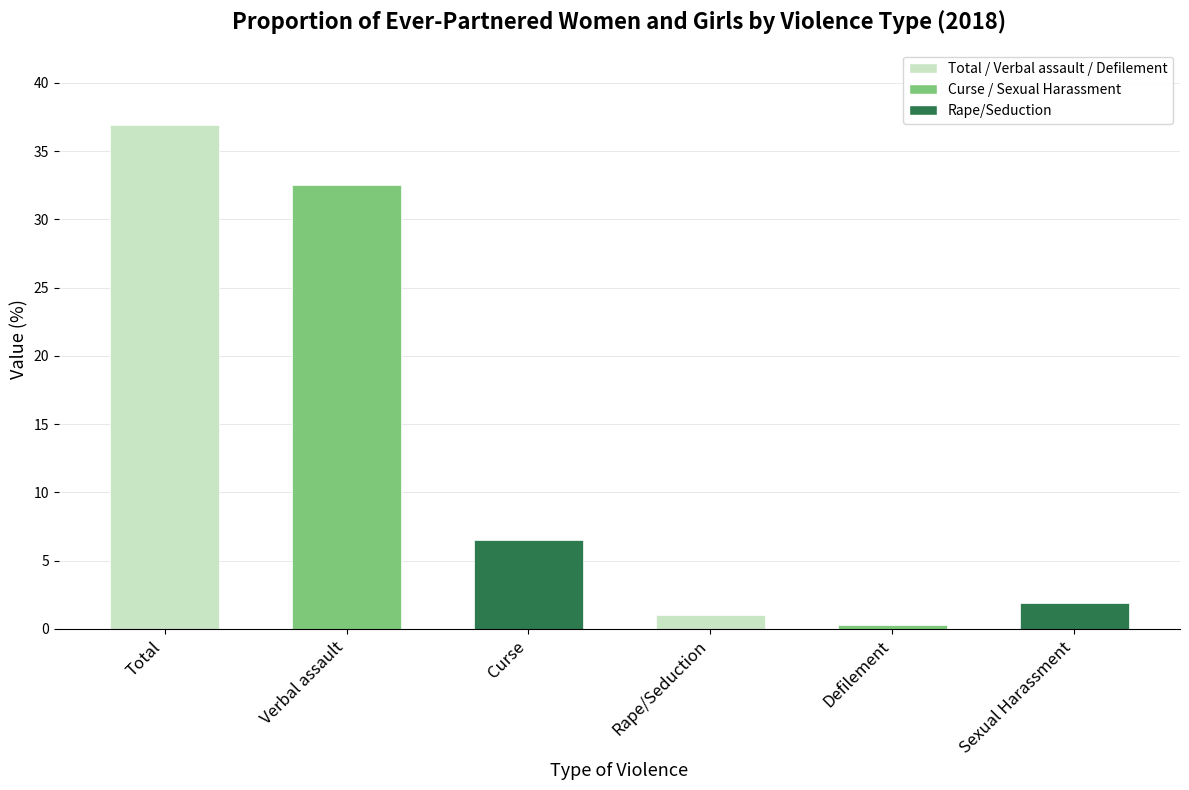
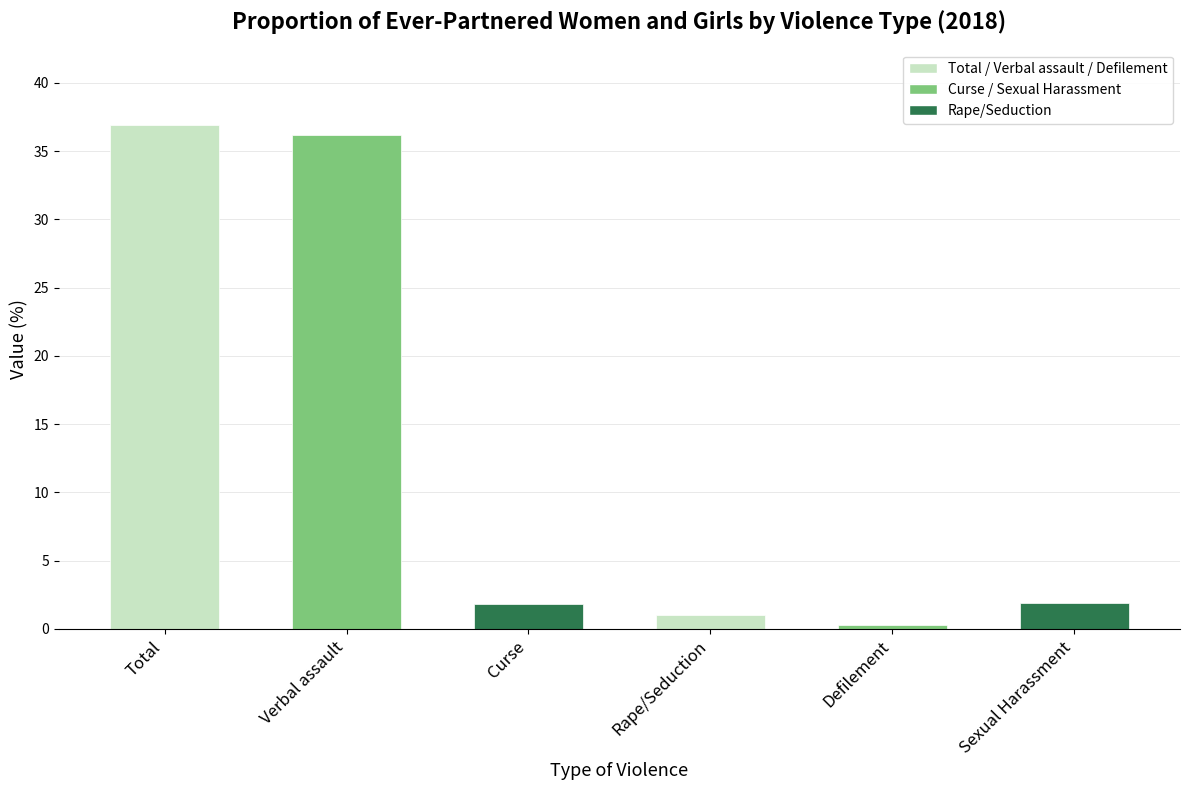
  {
    "Total": 36.9,
-   "Verbal assault": 32.5,
-   "Curse": 6.5,
+   "Verbal assault": 36.2,
+   "Curse": 1.8,
    "Rape/Seduction": 1.0,
    "Defilement": 0.3,
    "Sexual Harassment": 1.9
  }
